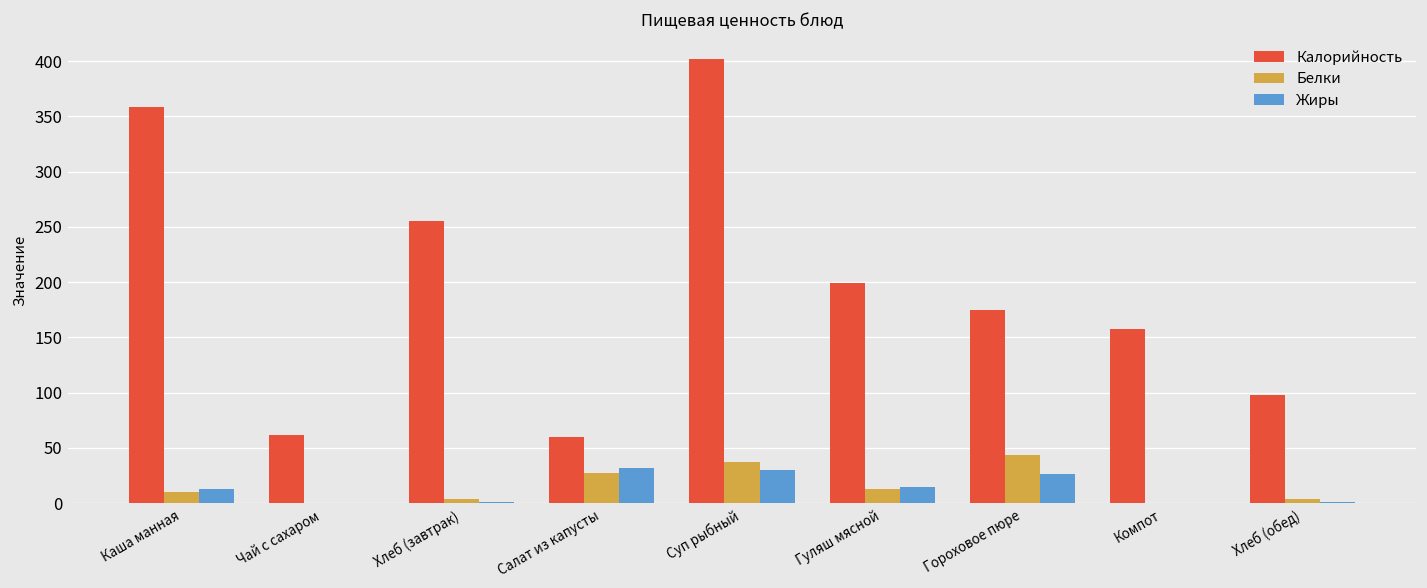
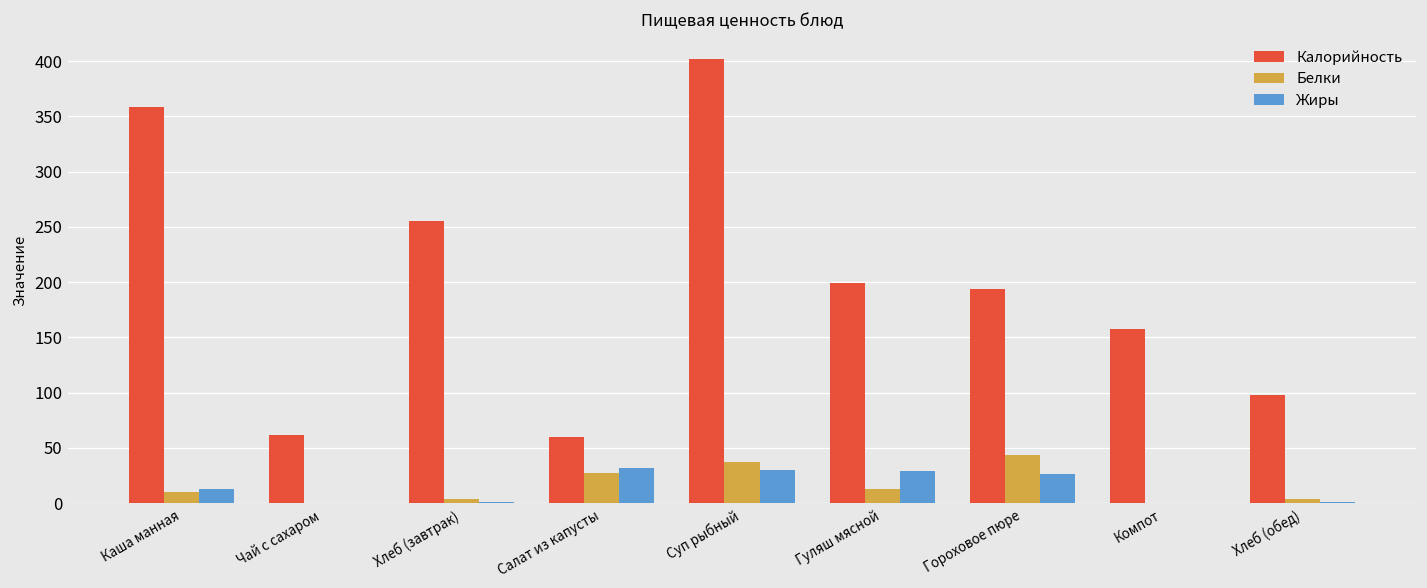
  {
    "Калорийность": {
      "Каша манная": 360,
      "Чай с сахаром": 60,
      "Хлеб (завтрак)": 260,
      "Салат из капусты": 60,
      "Суп рыбный": 400,
      "Гуляш мясной": 200,
-     "Гороховое пюре": 180,
+     "Гороховое пюре": 190,
      "Компот": 160,
      "Хлеб (обед)": 100
    },
    "Белки": {
      "Каша манная": 10,
      "Чай с сахаром": 0,
      "Хлеб (завтрак)": 0,
      "Салат из капусты": 30,
      "Суп рыбный": 40,
      "Гуляш мясной": 10,
      "Гороховое пюре": 40,
      "Компот": 0,
      "Хлеб (обед)": 0
    },
    "Жиры": {
      "Каша манная": 10,
      "Чай с сахаром": 0,
      "Салат из капусты": 30,
      "Суп рыбный": 30,
-     "Гуляш мясной": 20,
+     "Гуляш мясной": 30,
      "Гороховое пюре": 30,
      "Компот": 0
    }
  }
